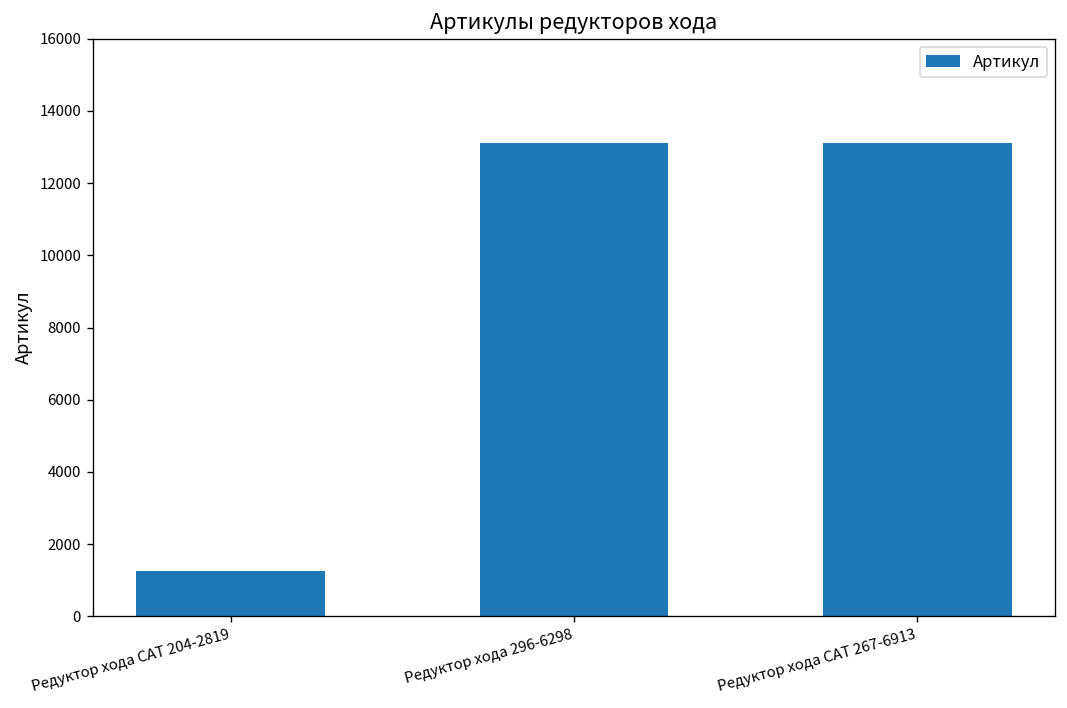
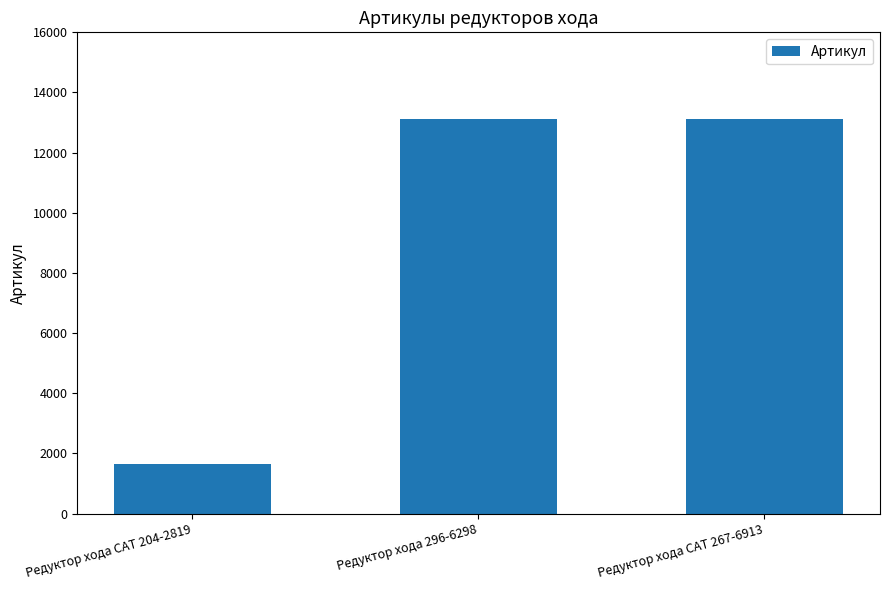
  {
-   "Редуктор хода CAT 204-2819": 1300,
+   "Редуктор хода CAT 204-2819": 1700,
    "Редуктор хода 296-6298": 13100,
    "Редуктор хода CAT 267-6913": 13100
  }
